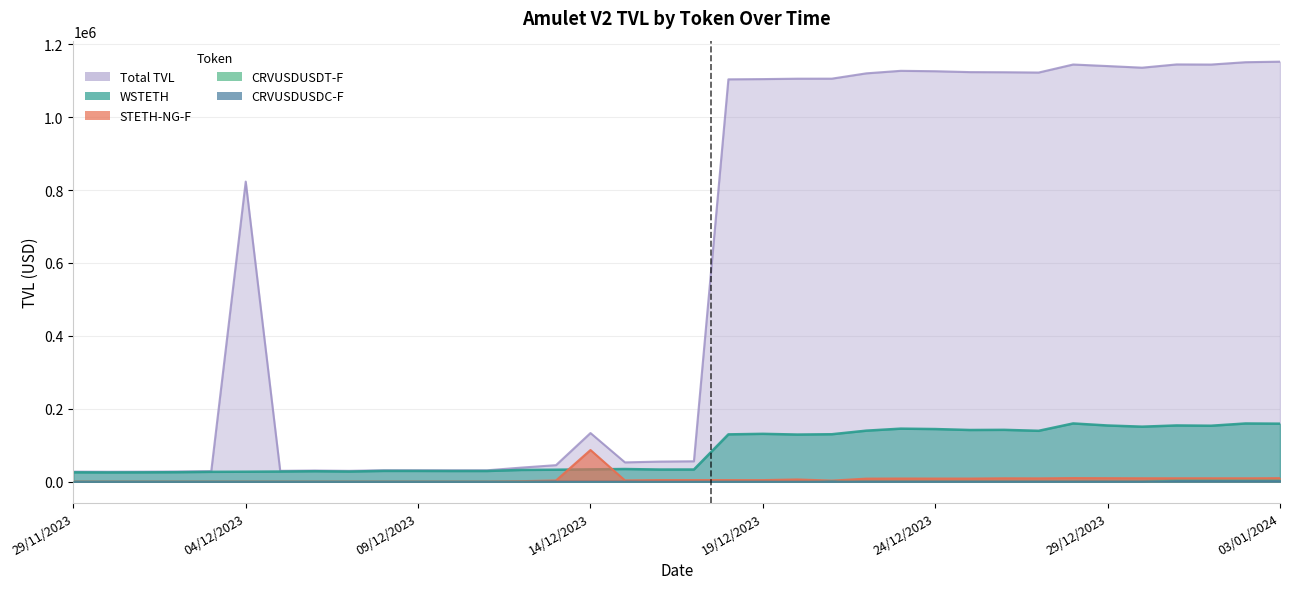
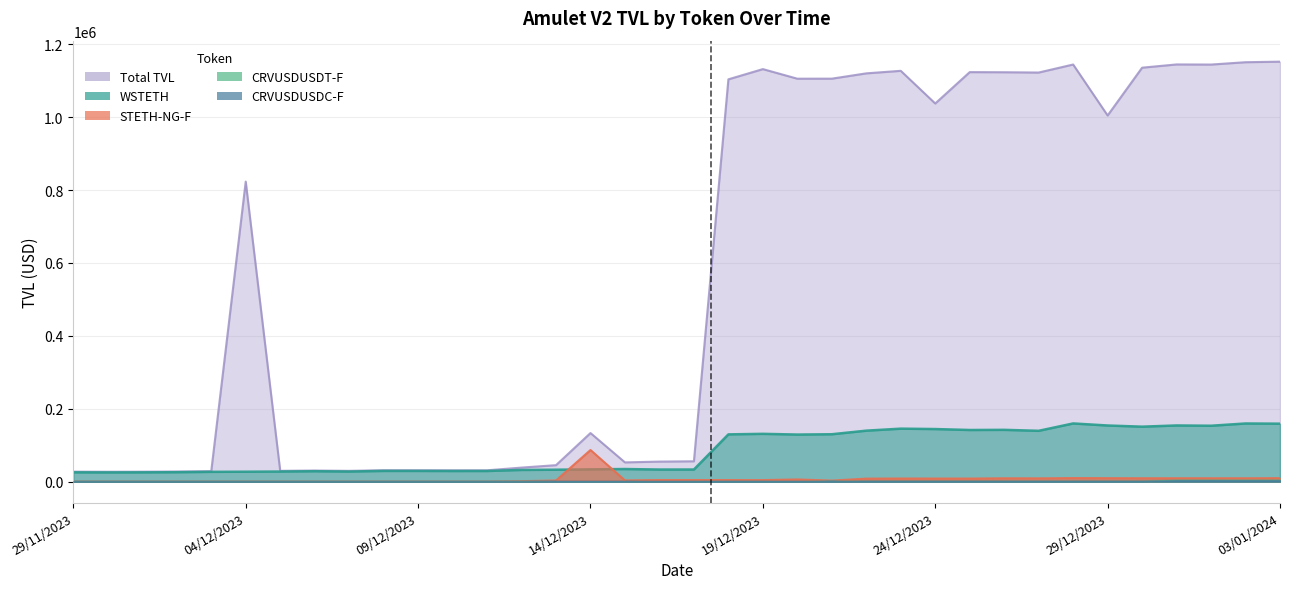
  {
    "Total TVL": {
      "04/12/2023": 820000,
      "14/12/2023": 130000,
-     "19/12/2023": 1100000,
-     "24/12/2023": 1130000,
-     "29/12/2023": 1140000,
+     "19/12/2023": 1130000,
+     "24/12/2023": 1040000,
+     "29/12/2023": 1000000,
      "03/01/2024": 1150000
    },
    "STETH-NG-F": {
      "14/12/2023": 90000,
      "29/12/2023": 10000
    }
  }
